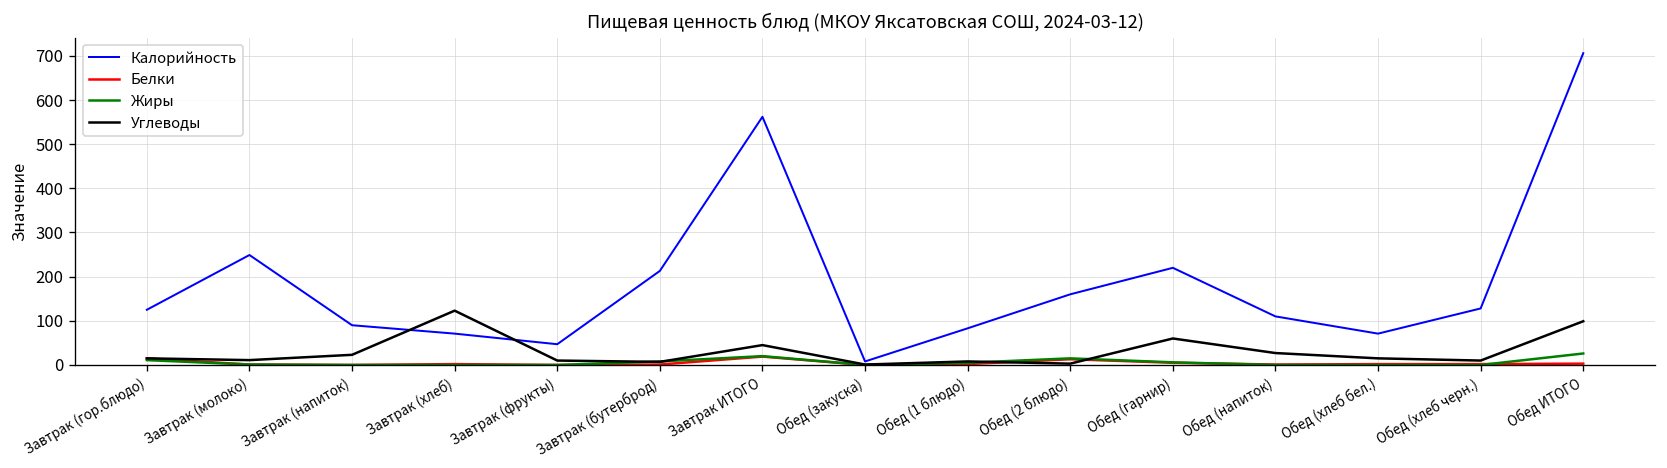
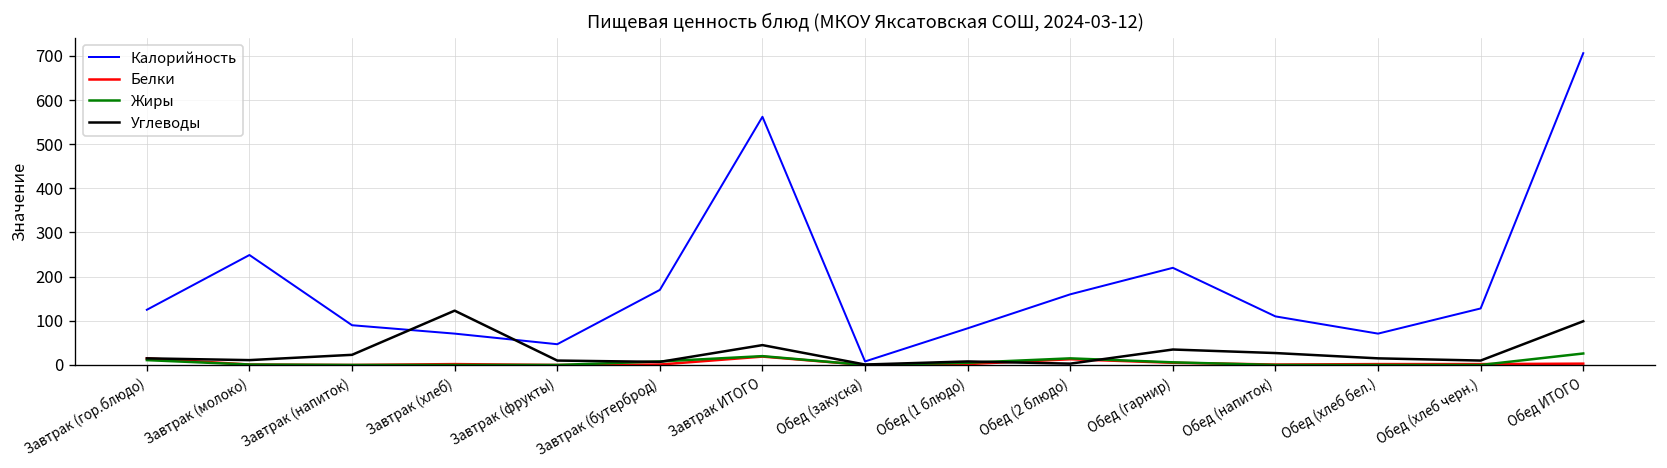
  {
    "Калорийность": {
      "Завтрак (гор.блюдо)": 130,
      "Завтрак (молоко)": 250,
      "Завтрак (напиток)": 90,
      "Завтрак (хлеб)": 70,
      "Завтрак (фрукты)": 50,
-     "Завтрак (бутерброд)": 210,
+     "Завтрак (бутерброд)": 170,
      "Завтрак ИТОГО": 560,
      "Обед (закуска)": 10,
      "Обед (1 блюдо)": 80,
      "Обед (2 блюдо)": 160,
      "Обед (гарнир)": 220,
      "Обед (напиток)": 110,
      "Обед (хлеб бел.)": 70,
      "Обед (хлеб черн.)": 130,
      "Обед ИТОГО": 710
    },
    "Белки": {
      "Обед ИТОГО": 0
    },
    "Жиры": {
      "Обед ИТОГО": 30
    },
    "Углеводы": {
      "Завтрак (молоко)": 10,
      "Завтрак (напиток)": 20,
      "Завтрак (хлеб)": 120,
      "Завтрак (фрукты)": 10,
      "Завтрак ИТОГО": 50,
      "Обед (2 блюдо)": 0,
-     "Обед (гарнир)": 60,
+     "Обед (гарнир)": 40,
      "Обед (напиток)": 30,
      "Обед (хлеб бел.)": 20,
      "Обед (хлеб черн.)": 10,
      "Обед ИТОГО": 100
    }
  }
